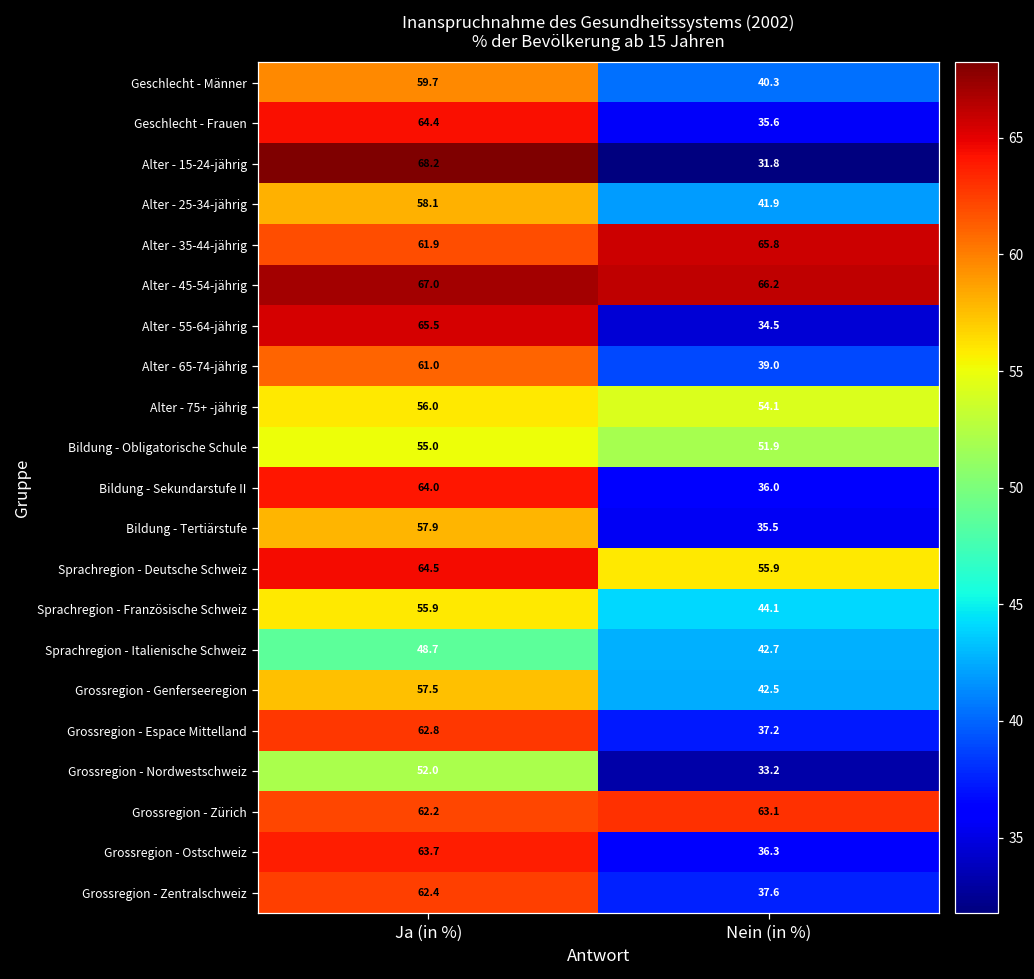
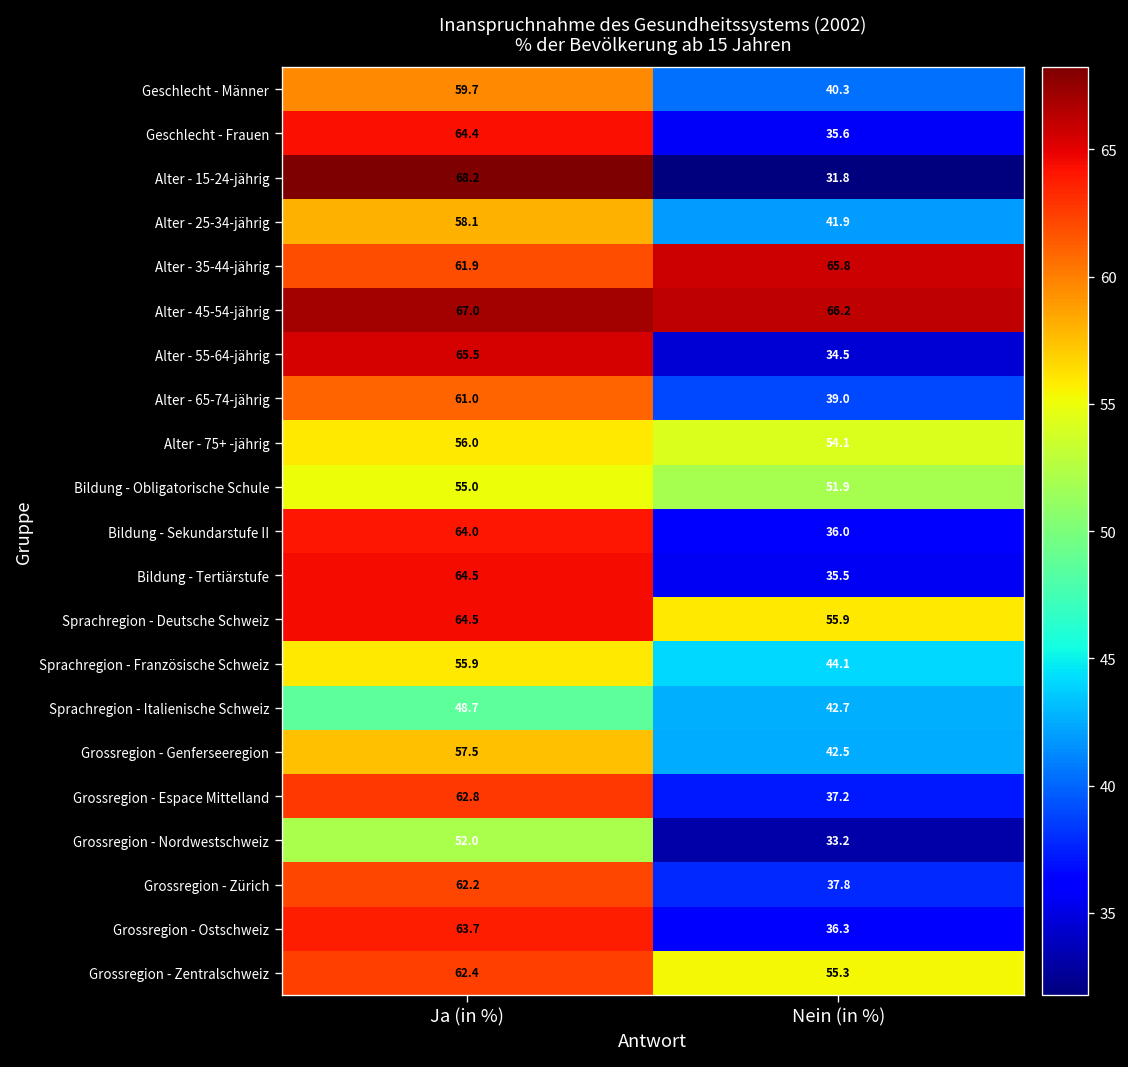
  {
    "Geschlecht - Männer": {
      "Ja (in %)": 59.7,
      "Nein (in %)": 40.3
    },
    "Geschlecht - Frauen": {
      "Ja (in %)": 64.4,
      "Nein (in %)": 35.6
    },
    "Alter - 15-24-jährig": {
      "Ja (in %)": 68.2,
      "Nein (in %)": 31.8
    },
    "Alter - 25-34-jährig": {
      "Ja (in %)": 58.1,
      "Nein (in %)": 41.9
    },
    "Alter - 35-44-jährig": {
      "Ja (in %)": 61.9,
      "Nein (in %)": 65.8
    },
    "Alter - 45-54-jährig": {
      "Ja (in %)": 67.0,
      "Nein (in %)": 66.2
    },
    "Alter - 55-64-jährig": {
      "Ja (in %)": 65.5,
      "Nein (in %)": 34.5
    },
    "Alter - 65-74-jährig": {
      "Ja (in %)": 61.0,
      "Nein (in %)": 39.0
    },
    "Alter - 75+ -jährig": {
      "Ja (in %)": 56.0,
      "Nein (in %)": 54.1
    },
    "Bildung - Obligatorische Schule": {
      "Ja (in %)": 55.0,
      "Nein (in %)": 51.9
    },
    "Bildung - Sekundarstufe II": {
      "Ja (in %)": 64.0,
      "Nein (in %)": 36.0
    },
    "Bildung - Tertiärstufe": {
-     "Ja (in %)": 57.9,
+     "Ja (in %)": 64.5,
      "Nein (in %)": 35.5
    },
    "Sprachregion - Deutsche Schweiz": {
      "Ja (in %)": 64.5,
      "Nein (in %)": 55.9
    },
    "Sprachregion - Französische Schweiz": {
      "Ja (in %)": 55.9,
      "Nein (in %)": 44.1
    },
    "Sprachregion - Italienische Schweiz": {
      "Ja (in %)": 48.7,
      "Nein (in %)": 42.7
    },
    "Grossregion - Genferseeregion": {
      "Ja (in %)": 57.5,
      "Nein (in %)": 42.5
    },
    "Grossregion - Espace Mittelland": {
      "Ja (in %)": 62.8,
      "Nein (in %)": 37.2
    },
    "Grossregion - Nordwestschweiz": {
      "Ja (in %)": 52.0,
      "Nein (in %)": 33.2
    },
    "Grossregion - Zürich": {
      "Ja (in %)": 62.2,
-     "Nein (in %)": 63.1
+     "Nein (in %)": 37.8
    },
    "Grossregion - Ostschweiz": {
      "Ja (in %)": 63.7,
      "Nein (in %)": 36.3
    },
    "Grossregion - Zentralschweiz": {
      "Ja (in %)": 62.4,
-     "Nein (in %)": 37.6
+     "Nein (in %)": 55.3
    }
  }
